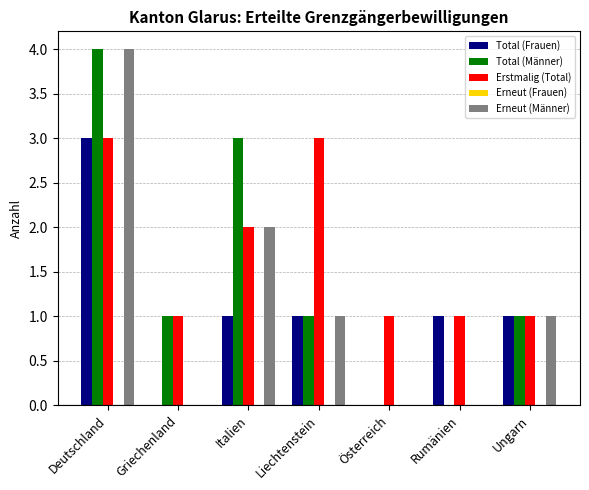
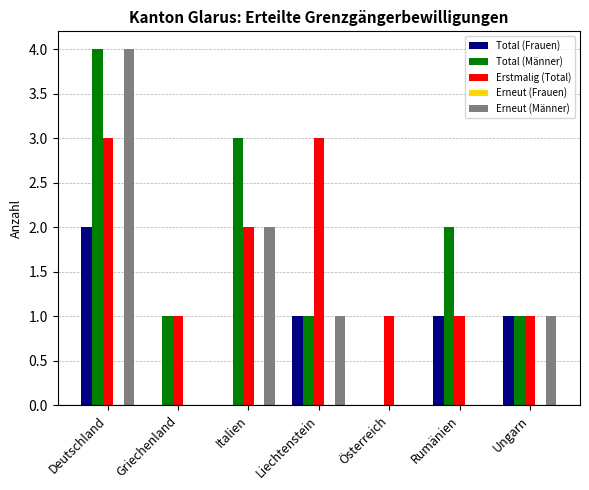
  {
    "Total (Frauen)": {
-     "Deutschland": 3,
+     "Deutschland": 2,
      "Griechenland": 0,
-     "Italien": 1,
+     "Italien": 0,
      "Liechtenstein": 1,
      "Österreich": 0,
      "Rumänien": 1,
      "Ungarn": 1
    },
    "Total (Männer)": {
      "Deutschland": 4,
      "Griechenland": 1,
      "Italien": 3,
      "Liechtenstein": 1,
      "Österreich": 0,
-     "Rumänien": 0,
+     "Rumänien": 2,
      "Ungarn": 1
    },
    "Erstmalig (Total)": {
      "Deutschland": 3,
      "Griechenland": 1,
      "Italien": 2,
      "Liechtenstein": 3,
      "Österreich": 1,
      "Rumänien": 1,
      "Ungarn": 1
    },
    "Erneut (Frauen)": {
      "Deutschland": 0,
      "Griechenland": 0,
      "Italien": 0,
      "Liechtenstein": 0,
      "Österreich": 0,
      "Rumänien": 0,
      "Ungarn": 0
    },
    "Erneut (Männer)": {
      "Deutschland": 4,
      "Griechenland": 0,
      "Italien": 2,
      "Liechtenstein": 1,
      "Österreich": 0,
      "Rumänien": 0,
      "Ungarn": 1
    }
  }
